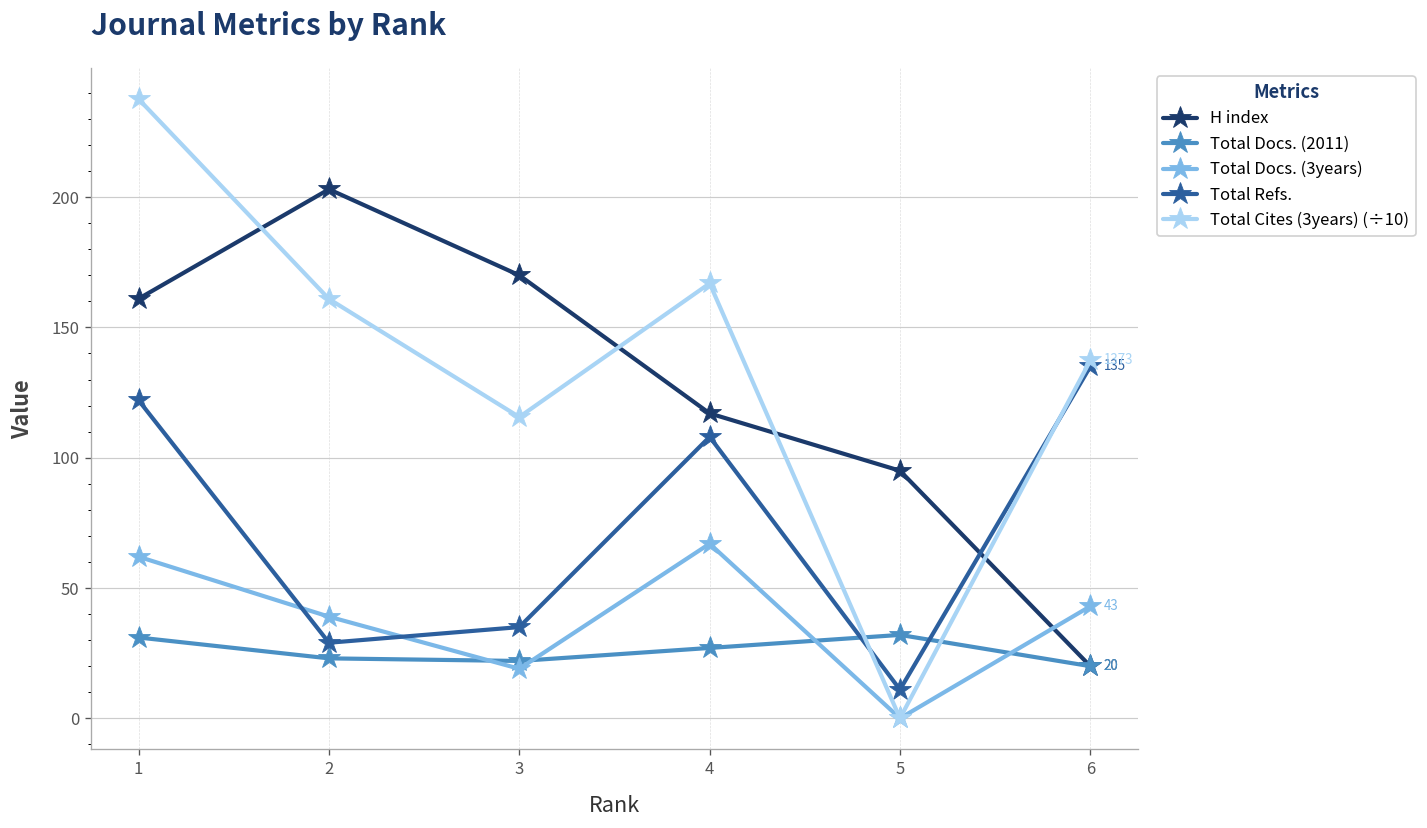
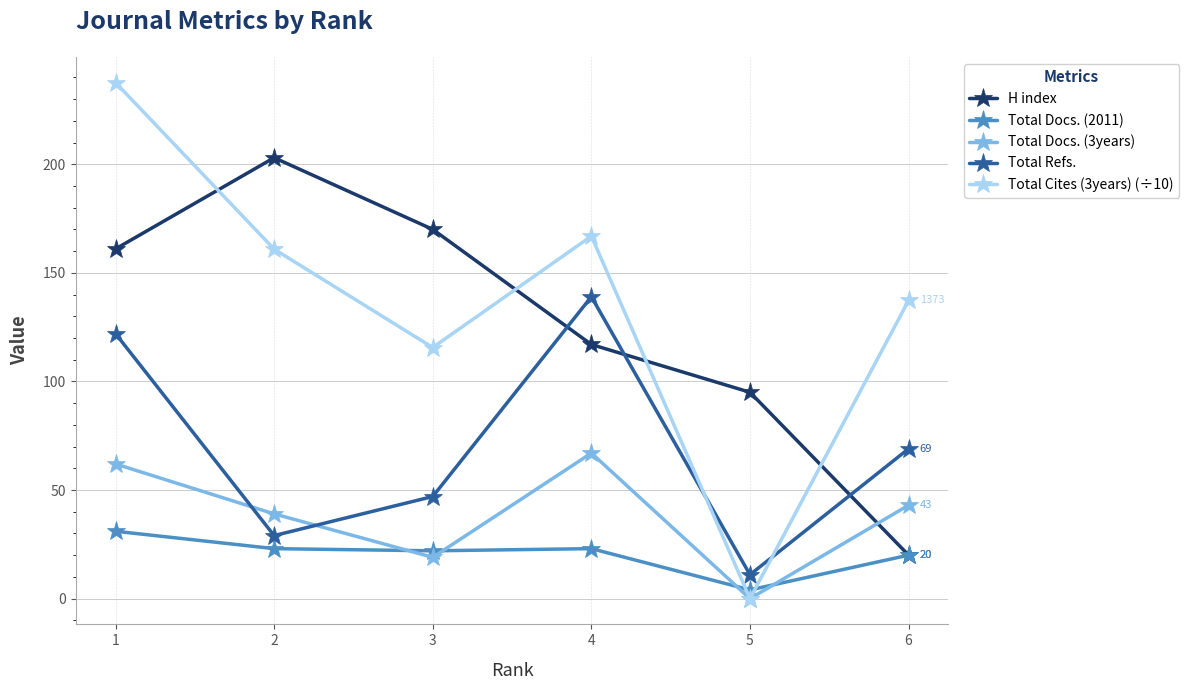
  {
    "H index": {
      "1": 161,
      "2": 203,
      "3": 170,
      "4": 117,
      "5": 95
    },
    "Total Docs. (2011)": {
      "1": 31,
      "2": 23,
      "3": 22,
-     "4": 27,
-     "5": 32
+     "4": 23,
+     "5": 4
    },
    "Total Refs.": {
-     "3": 35,
-     "4": 108,
-     "6": 135
+     "3": 47,
+     "4": 139,
+     "6": 69
    }
  }
